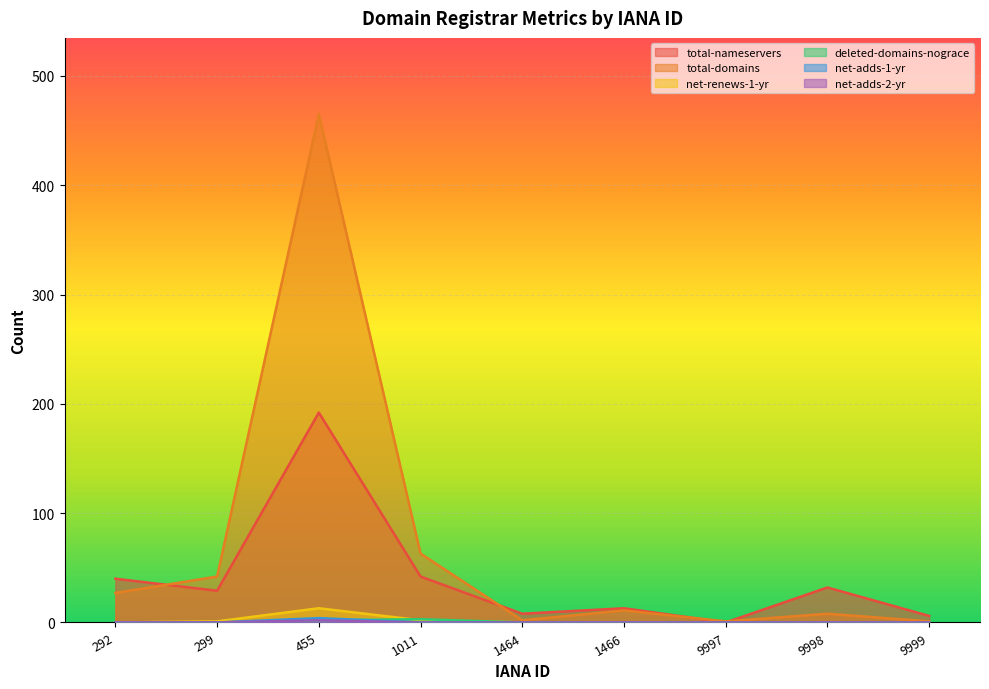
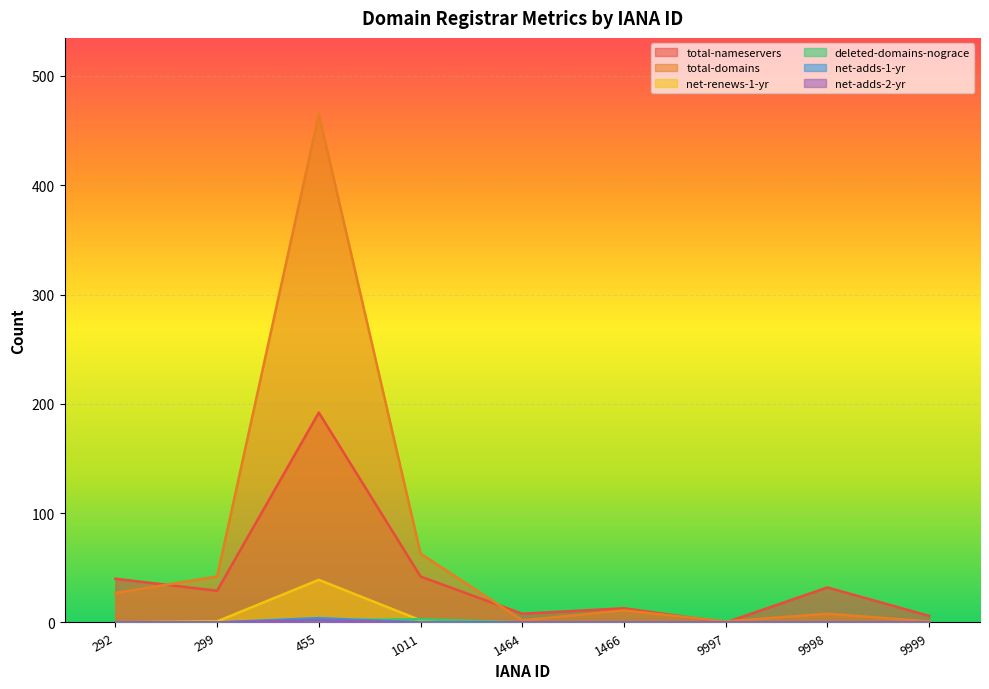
  {
    "net-renews-1-yr": {
-     "455": 13
+     "455": 39
    }
  }
